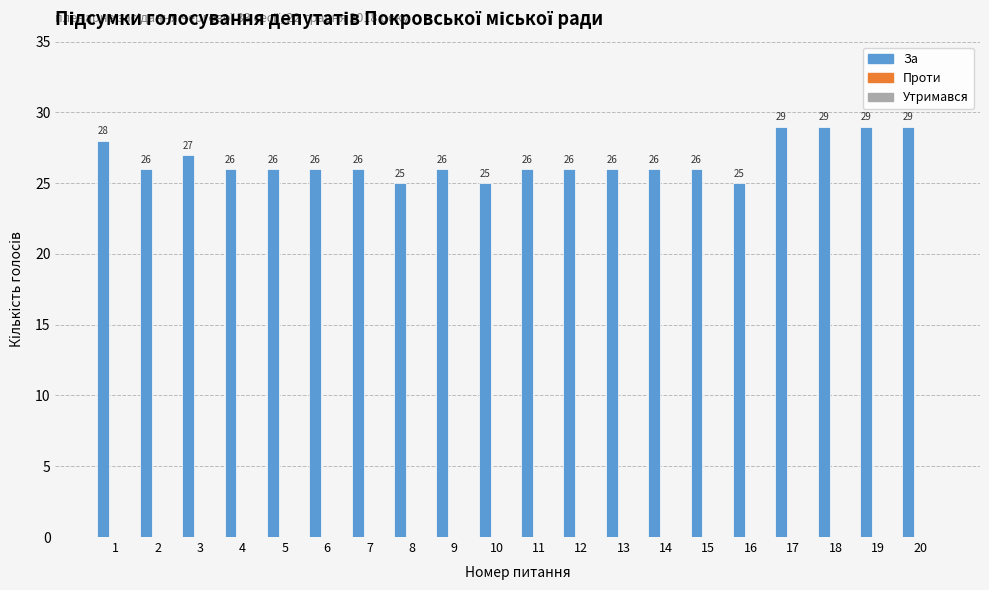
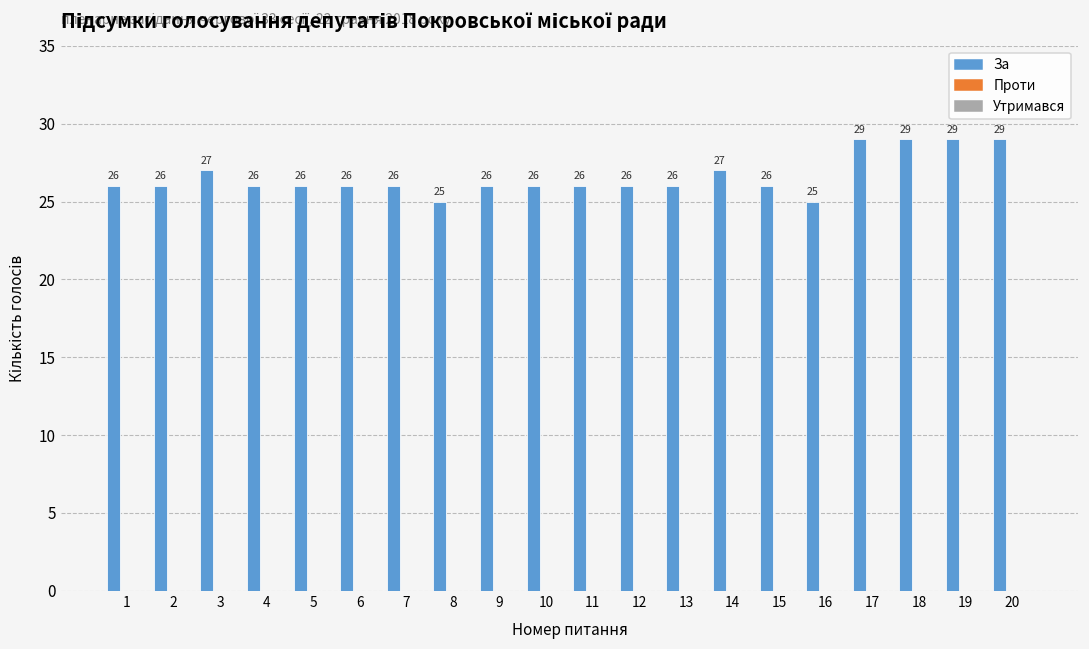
  {
    "За": {
-     "1": 28,
+     "1": 26,
      "2": 26,
      "3": 27,
      "4": 26,
      "5": 26,
      "6": 26,
      "7": 26,
      "8": 25,
      "9": 26,
-     "10": 25,
+     "10": 26,
      "11": 26,
      "12": 26,
      "13": 26,
-     "14": 26,
+     "14": 27,
      "15": 26,
      "16": 25,
      "17": 29,
      "18": 29,
      "19": 29,
      "20": 29
    },
    "Проти": {
      "1": 0.0,
      "2": 0.0,
      "3": 0.0,
      "4": 0.0,
      "5": 0.0,
      "6": 0.0,
      "7": 0.0,
      "8": 0.0,
      "9": 0.0,
      "10": 0.0,
      "11": 0.0,
      "12": 0.0,
      "13": 0.0,
      "14": 0.0,
      "15": 0.0,
      "16": 0.0,
      "17": 0.0,
      "18": 0.0,
      "19": 0.0,
      "20": 0.0
    },
    "Утримався": {
      "1": 0.0,
      "2": 0.0,
      "3": 0.0,
      "4": 0.0,
      "5": 0.0,
      "6": 0.0,
      "7": 0.0,
      "8": 0.0,
      "9": 0.0,
      "10": 0.0,
      "11": 0.0,
      "12": 0.0,
      "13": 0.0,
      "14": 0.0,
      "15": 0.0,
      "16": 0.0,
      "17": 0.0,
      "18": 0.0,
      "19": 0.0,
      "20": 0.0
    }
  }
